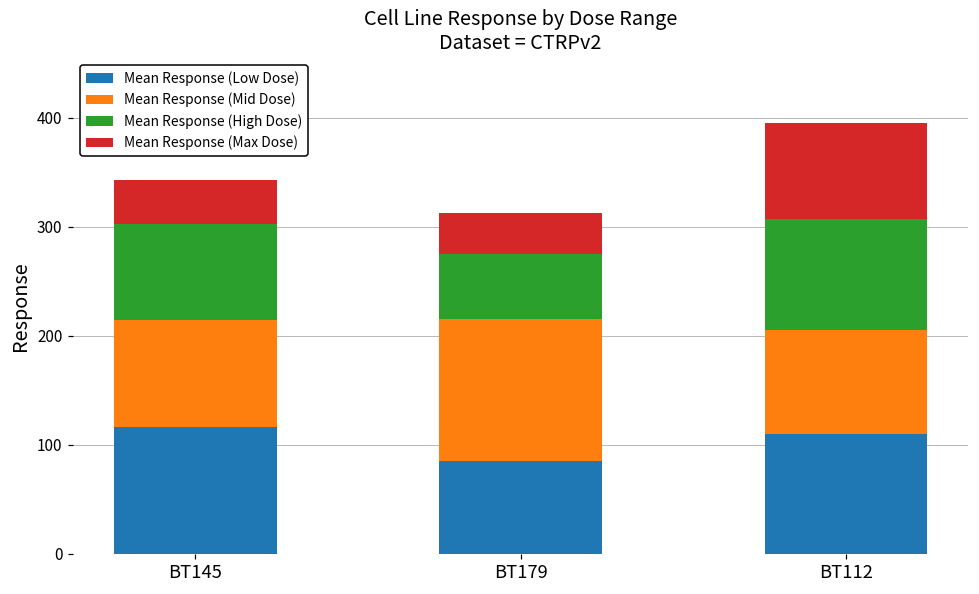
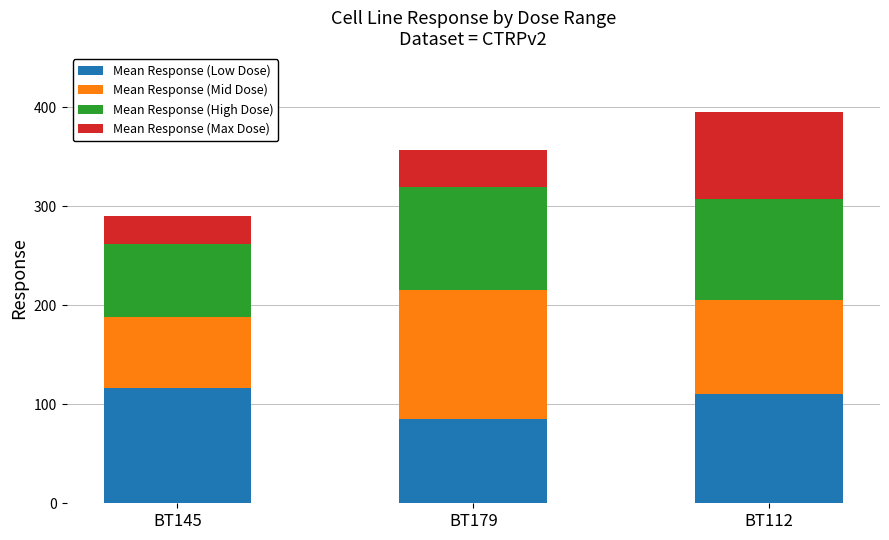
  {
    "Mean Response (Low Dose)": {
      "BT145": 120,
      "BT179": 90,
      "BT112": 110
    },
    "Mean Response (Mid Dose)": {
-     "BT145": 100,
+     "BT145": 70,
      "BT179": 130,
      "BT112": 100
    },
    "Mean Response (High Dose)": {
-     "BT145": 90,
-     "BT179": 60,
+     "BT145": 70,
+     "BT179": 100,
      "BT112": 100
    },
    "Mean Response (Max Dose)": {
-     "BT145": 40,
+     "BT145": 30,
      "BT179": 40,
      "BT112": 90
    }
  }
